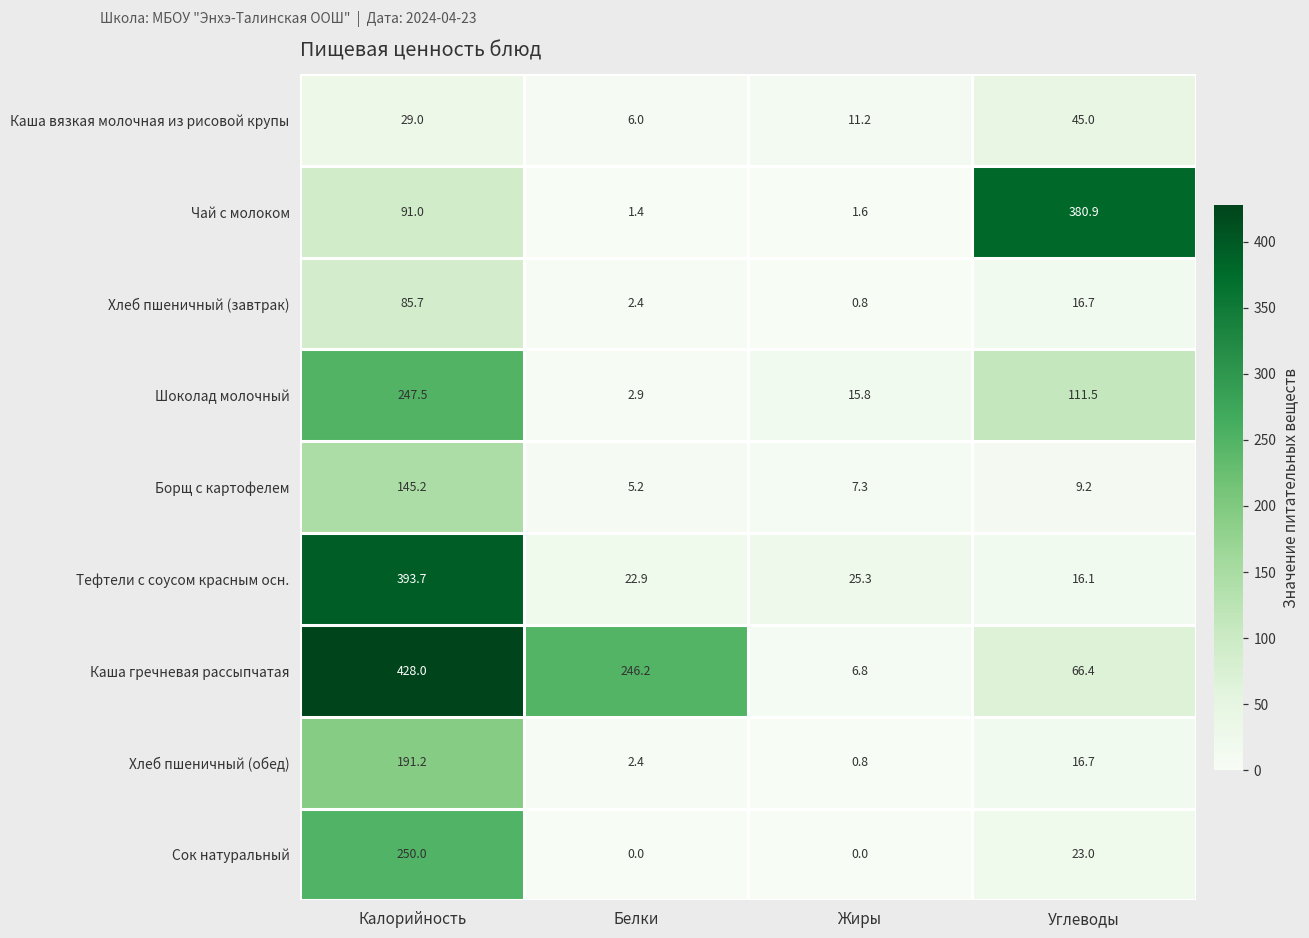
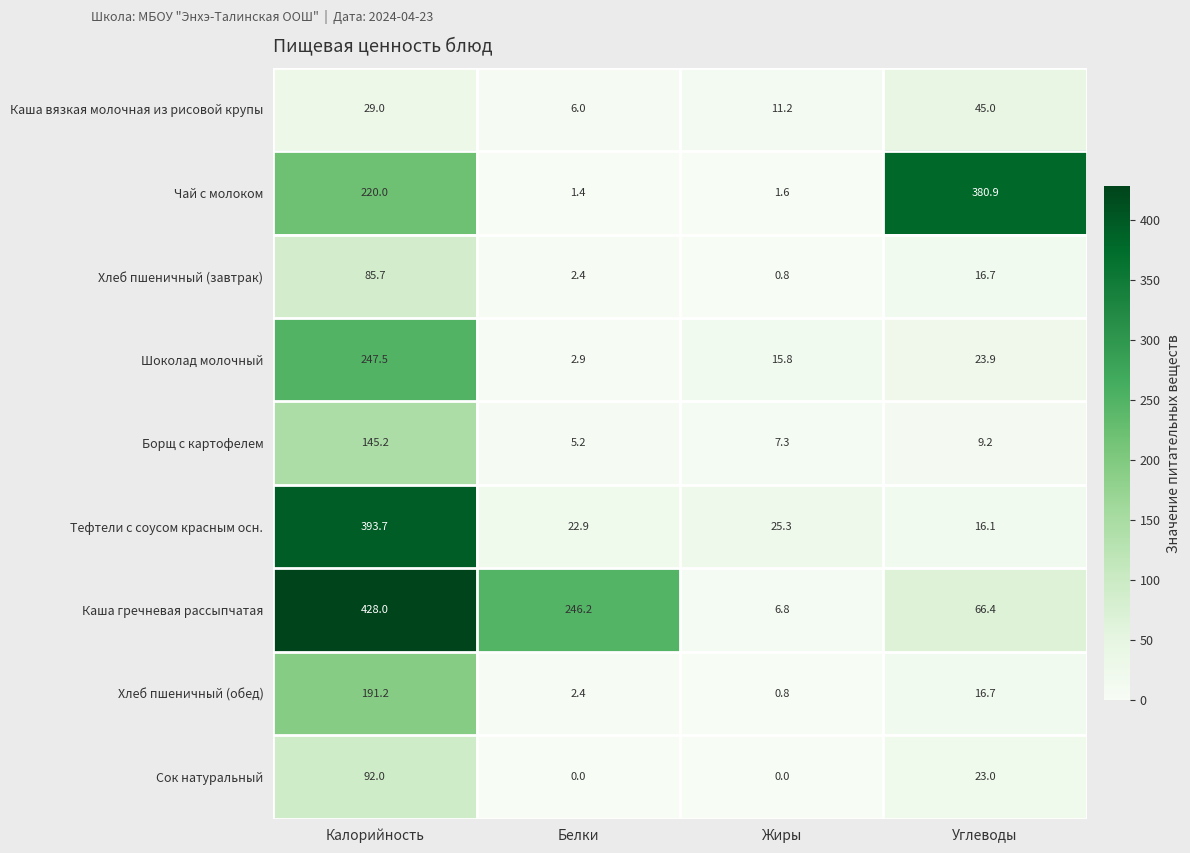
  {
    "Каша вязкая молочная из рисовой крупы": {
      "Калорийность": 29.0,
      "Белки": 6.0,
      "Жиры": 11.2,
      "Углеводы": 45.0
    },
    "Чай с молоком": {
-     "Калорийность": 91.0,
+     "Калорийность": 220.0,
      "Белки": 1.4,
      "Жиры": 1.6,
      "Углеводы": 380.9
    },
    "Хлеб пшеничный (завтрак)": {
      "Калорийность": 85.7,
      "Белки": 2.4,
      "Жиры": 0.8,
      "Углеводы": 16.7
    },
    "Шоколад молочный": {
      "Калорийность": 247.5,
      "Белки": 2.9,
      "Жиры": 15.8,
-     "Углеводы": 111.5
+     "Углеводы": 23.9
    },
    "Борщ с картофелем": {
      "Калорийность": 145.2,
      "Белки": 5.2,
      "Жиры": 7.3,
      "Углеводы": 9.2
    },
    "Тефтели с соусом красным осн.": {
      "Калорийность": 393.7,
      "Белки": 22.9,
      "Жиры": 25.3,
      "Углеводы": 16.1
    },
    "Каша гречневая рассыпчатая": {
      "Калорийность": 428.0,
      "Белки": 246.2,
      "Жиры": 6.8,
      "Углеводы": 66.4
    },
    "Хлеб пшеничный (обед)": {
      "Калорийность": 191.2,
      "Белки": 2.4,
      "Жиры": 0.8,
      "Углеводы": 16.7
    },
    "Сок натуральный": {
-     "Калорийность": 250.0,
+     "Калорийность": 92.0,
      "Белки": 0.0,
      "Жиры": 0.0,
      "Углеводы": 23.0
    }
  }
